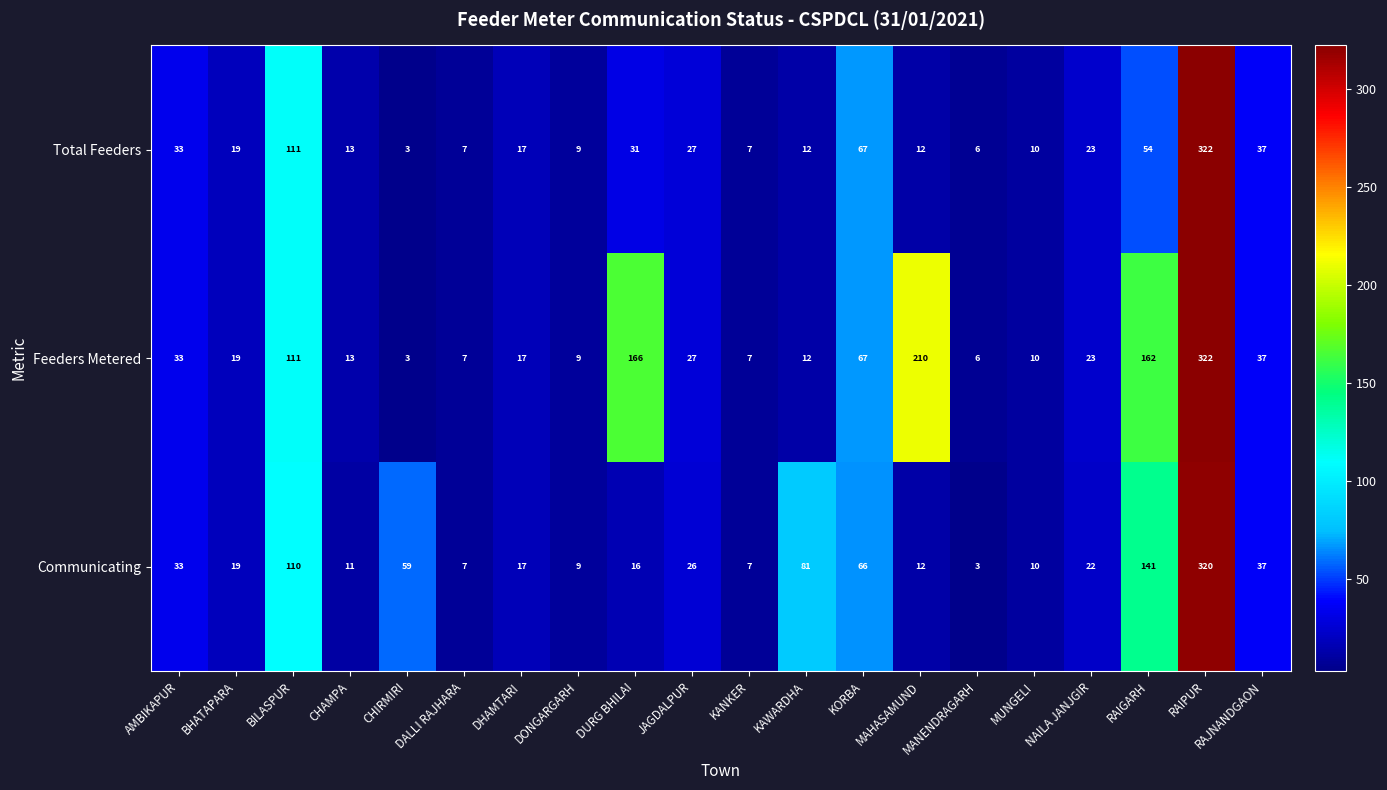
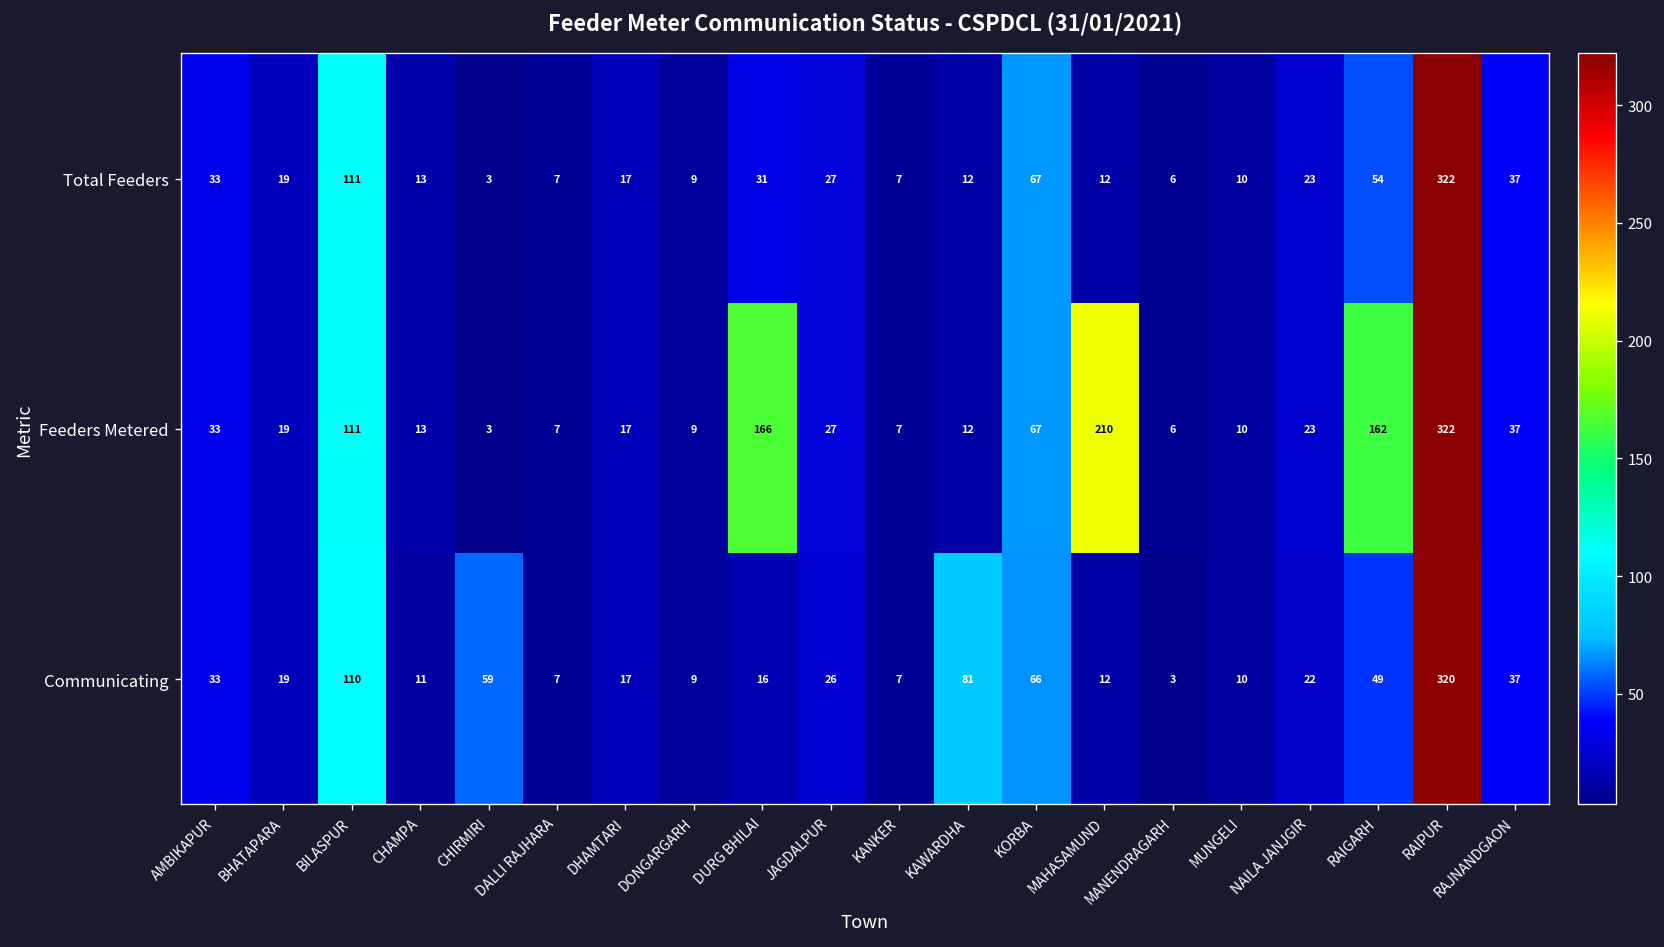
  {
    "Total Feeders": {
      "AMBIKAPUR": 33,
      "BHATAPARA": 19,
      "BILASPUR": 111,
      "CHAMPA": 13,
      "CHIRMIRI": 3,
      "DALLI RAJHARA": 7,
      "DHAMTARI": 17,
      "DONGARGARH": 9,
      "DURG BHILAI": 31,
      "JAGDALPUR": 27,
      "KANKER": 7,
      "KAWARDHA": 12,
      "KORBA": 67,
      "MAHASAMUND": 12,
      "MANENDRAGARH": 6,
      "MUNGELI": 10,
      "NAILA JANJGIR": 23,
      "RAIGARH": 54,
      "RAIPUR": 322,
      "RAJNANDGAON": 37
    },
    "Feeders Metered": {
      "AMBIKAPUR": 33,
      "BHATAPARA": 19,
      "BILASPUR": 111,
      "CHAMPA": 13,
      "CHIRMIRI": 3,
      "DALLI RAJHARA": 7,
      "DHAMTARI": 17,
      "DONGARGARH": 9,
      "DURG BHILAI": 166,
      "JAGDALPUR": 27,
      "KANKER": 7,
      "KAWARDHA": 12,
      "KORBA": 67,
      "MAHASAMUND": 210,
      "MANENDRAGARH": 6,
      "MUNGELI": 10,
      "NAILA JANJGIR": 23,
      "RAIGARH": 162,
      "RAIPUR": 322,
      "RAJNANDGAON": 37
    },
    "Communicating": {
      "AMBIKAPUR": 33,
      "BHATAPARA": 19,
      "BILASPUR": 110,
      "CHAMPA": 11,
      "CHIRMIRI": 59,
      "DALLI RAJHARA": 7,
      "DHAMTARI": 17,
      "DONGARGARH": 9,
      "DURG BHILAI": 16,
      "JAGDALPUR": 26,
      "KANKER": 7,
      "KAWARDHA": 81,
      "KORBA": 66,
      "MAHASAMUND": 12,
      "MANENDRAGARH": 3,
      "MUNGELI": 10,
      "NAILA JANJGIR": 22,
-     "RAIGARH": 141,
+     "RAIGARH": 49,
      "RAIPUR": 320,
      "RAJNANDGAON": 37
    }
  }
